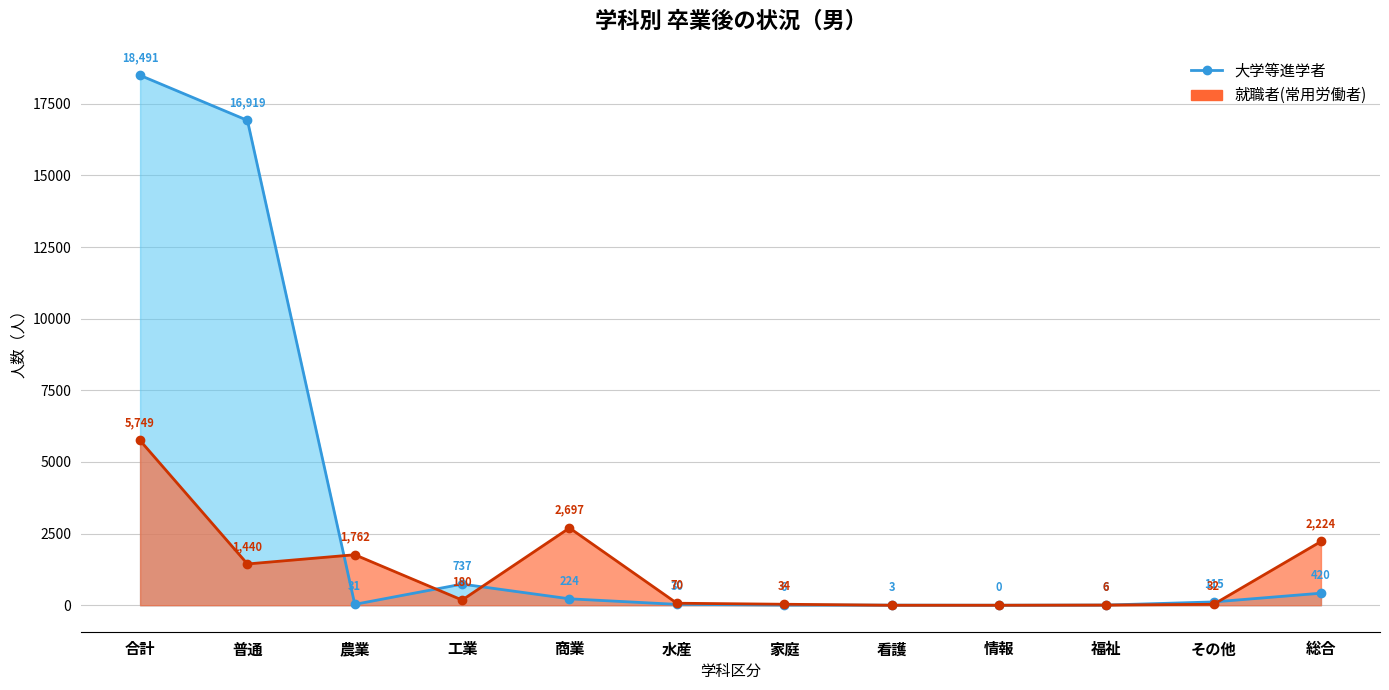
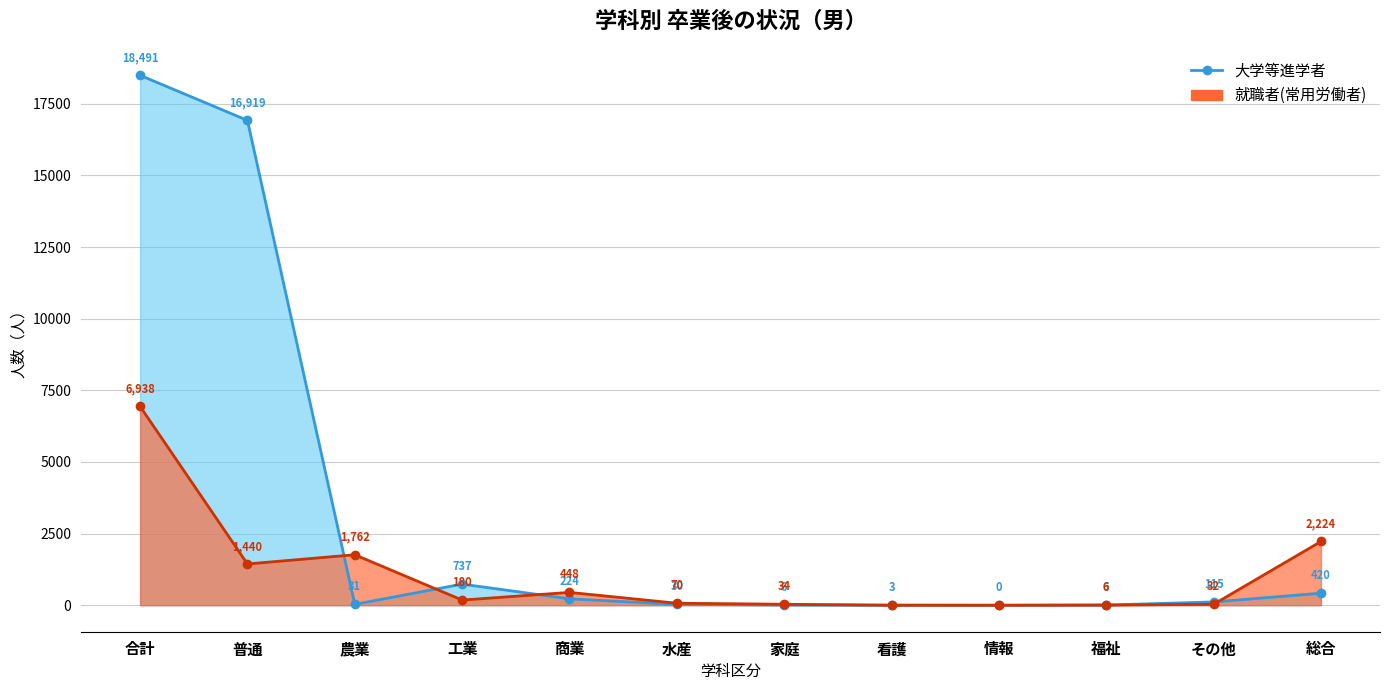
  {
    "就職者(常用労働者)": {
-     "合計": "5,749",
+     "合計": "6,938",
      "普通": "1,440",
      "農業": "1,762",
-     "商業": "2,697",
+     "商業": "448",
      "総合": "2,224"
    }
  }
